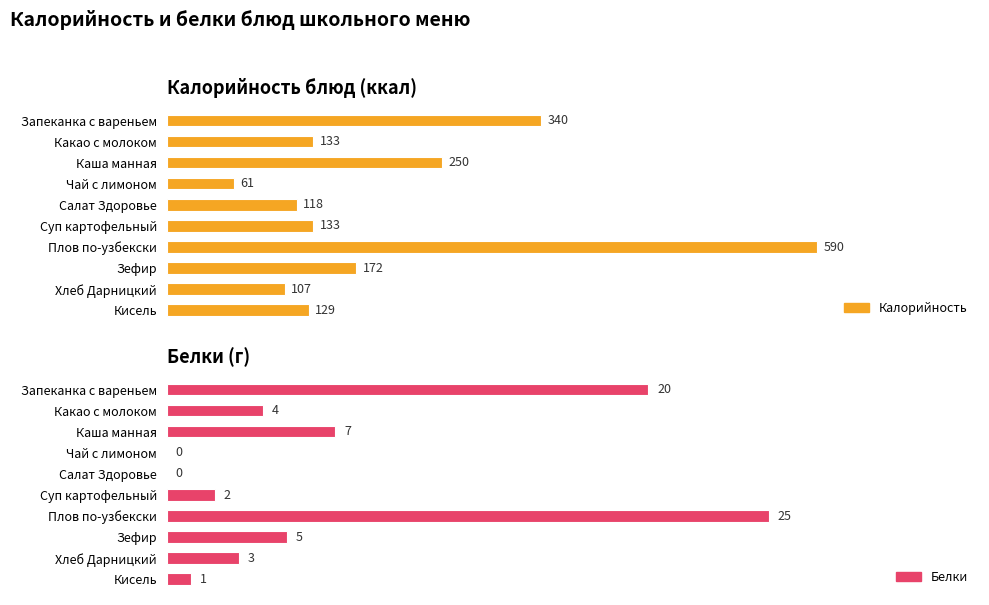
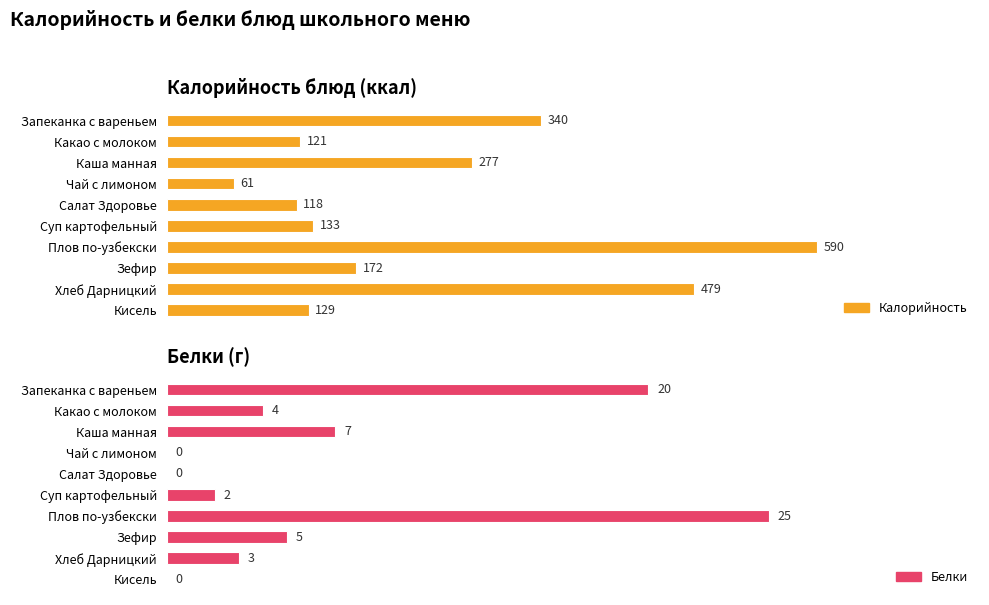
  {
    "Калорийность блюд (ккал)": {
      "Запеканка с вареньем": 340,
-     "Какао с молоком": 133,
-     "Каша манная": 250,
+     "Какао с молоком": 121,
+     "Каша манная": 277,
      "Чай с лимоном": 61,
      "Салат Здоровье": 118,
      "Суп картофельный": 133,
      "Плов по-узбекски": 590,
      "Зефир": 172,
-     "Хлеб Дарницкий": 107,
+     "Хлеб Дарницкий": 479,
      "Кисель": 129
    },
    "Белки (г)": {
      "Запеканка с вареньем": 20,
      "Какао с молоком": 4,
      "Каша манная": 7,
      "Чай с лимоном": 0,
      "Салат Здоровье": 0,
      "Суп картофельный": 2,
      "Плов по-узбекски": 25,
      "Зефир": 5,
      "Хлеб Дарницкий": 3,
-     "Кисель": 1
+     "Кисель": 0
    }
  }
